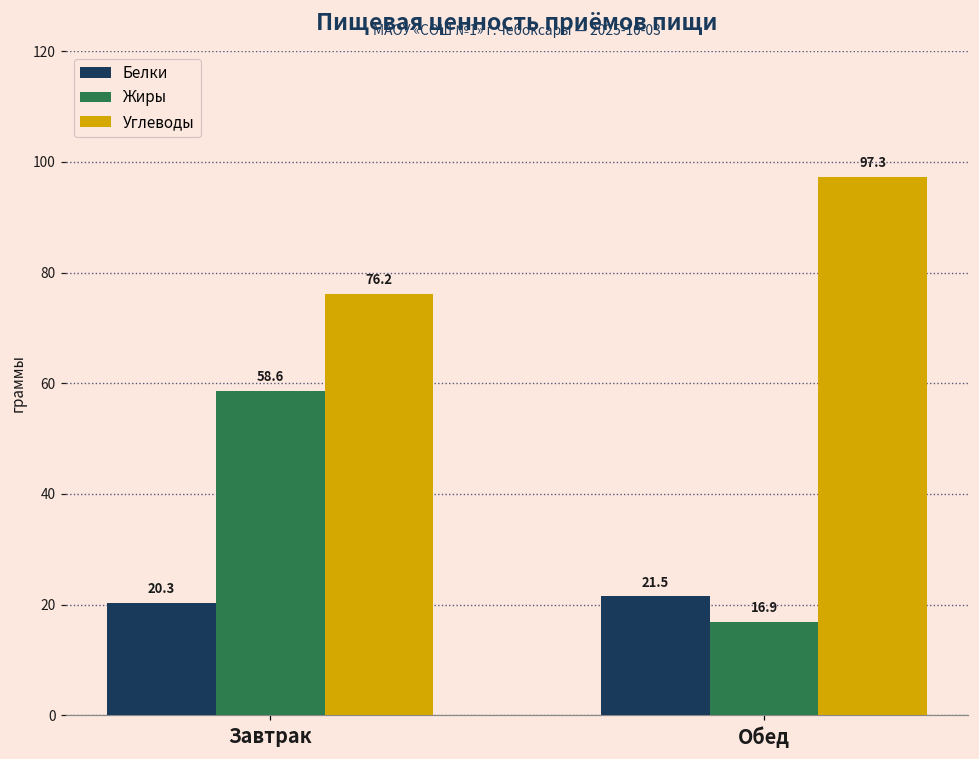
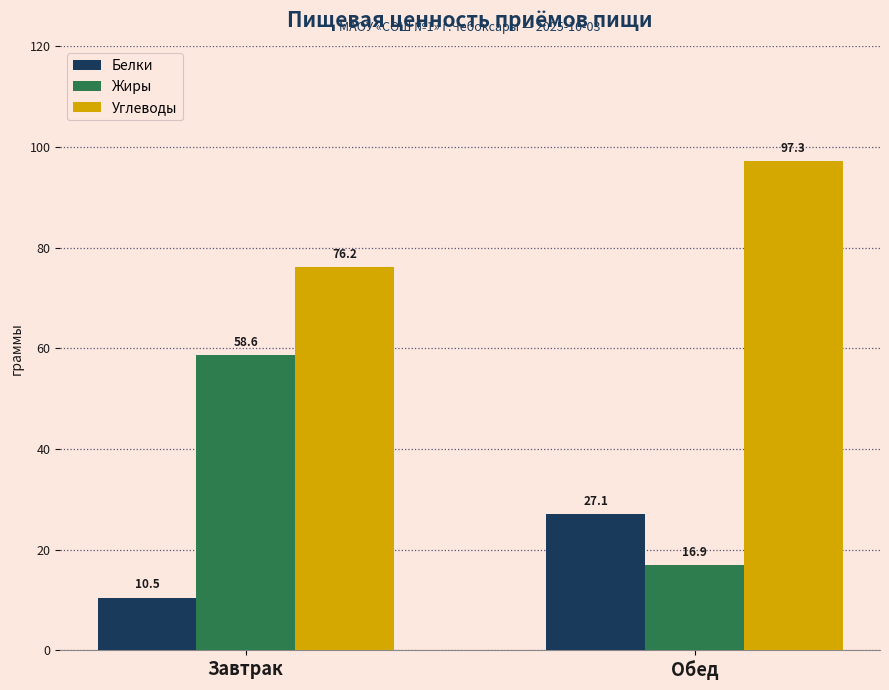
  {
    "Белки": {
-     "Завтрак": 20.3,
-     "Обед": 21.5
+     "Завтрак": 10.5,
+     "Обед": 27.1
    },
    "Жиры": {
      "Завтрак": 58.6,
      "Обед": 16.9
    },
    "Углеводы": {
      "Завтрак": 76.2,
      "Обед": 97.3
    }
  }
